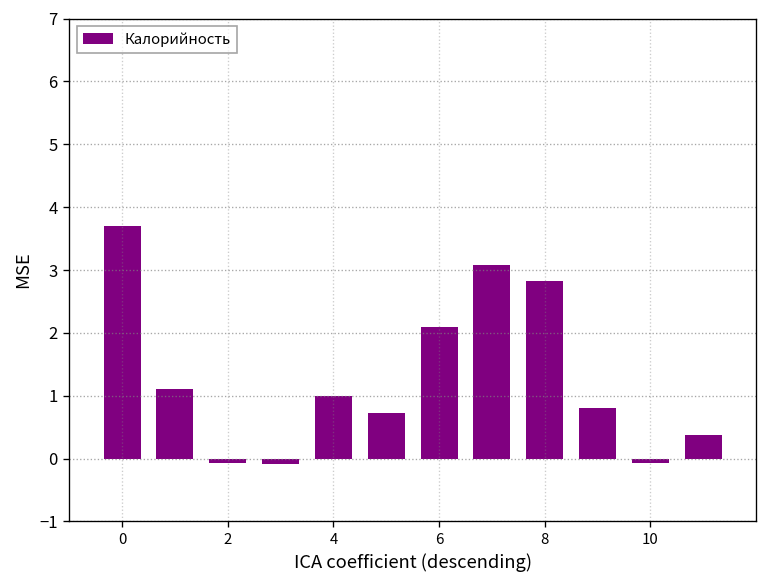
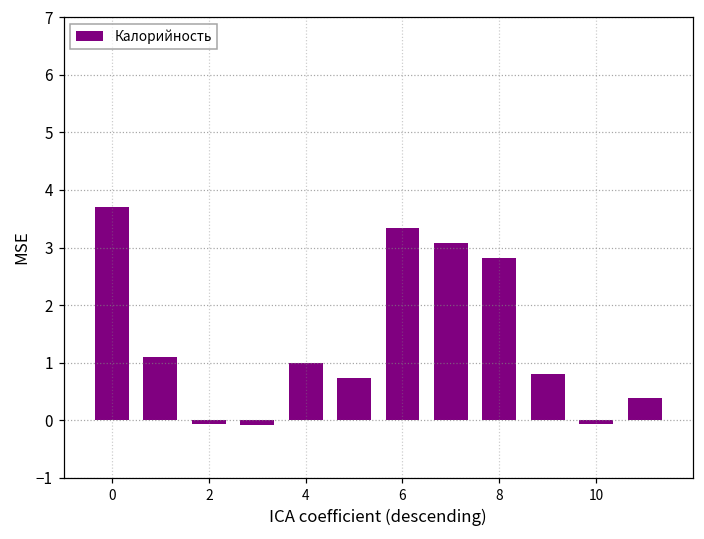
  {
    "0": 3.7,
    "2": -0.1,
    "4": 1.0,
-   "6": 2.1,
+   "6": 3.3,
    "8": 2.8,
    "10": -0.1
  }
